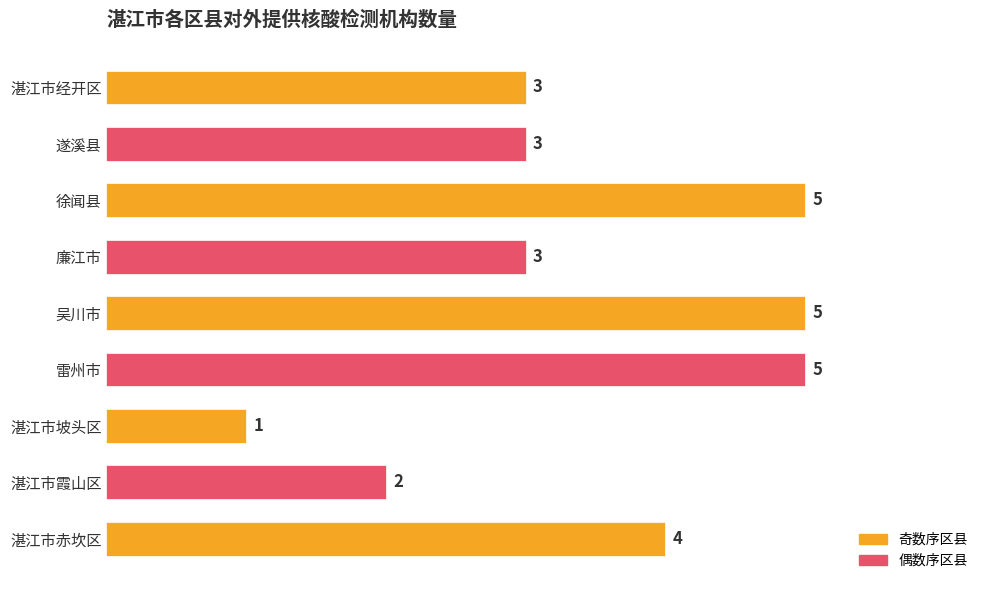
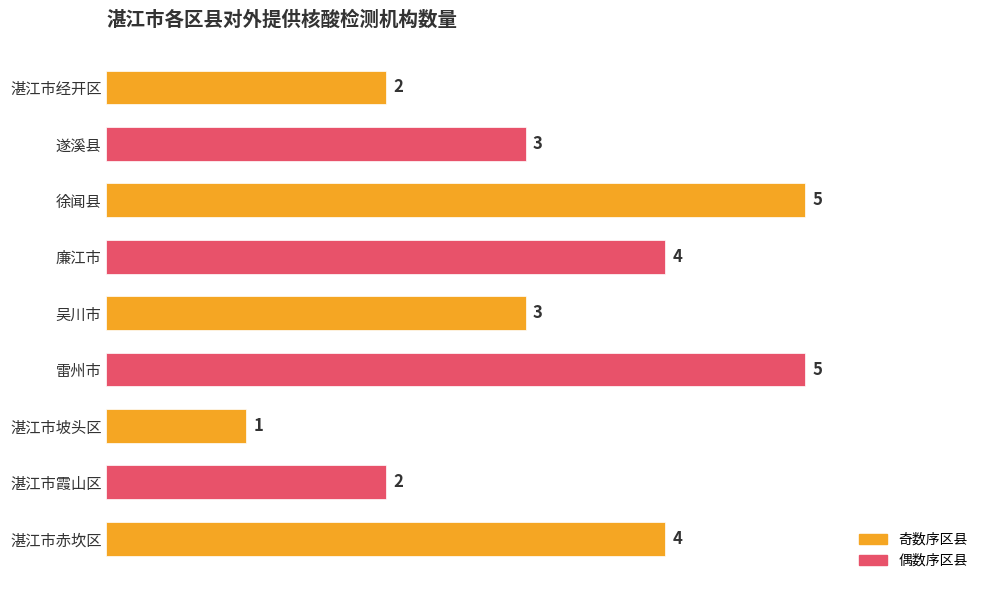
  {
-   "湛江市经开区": 3,
+   "湛江市经开区": 2,
    "遂溪县": 3,
    "徐闻县": 5,
-   "廉江市": 3,
-   "吴川市": 5,
+   "廉江市": 4,
+   "吴川市": 3,
    "雷州市": 5,
    "湛江市坡头区": 1,
    "湛江市霞山区": 2,
    "湛江市赤坎区": 4
  }
